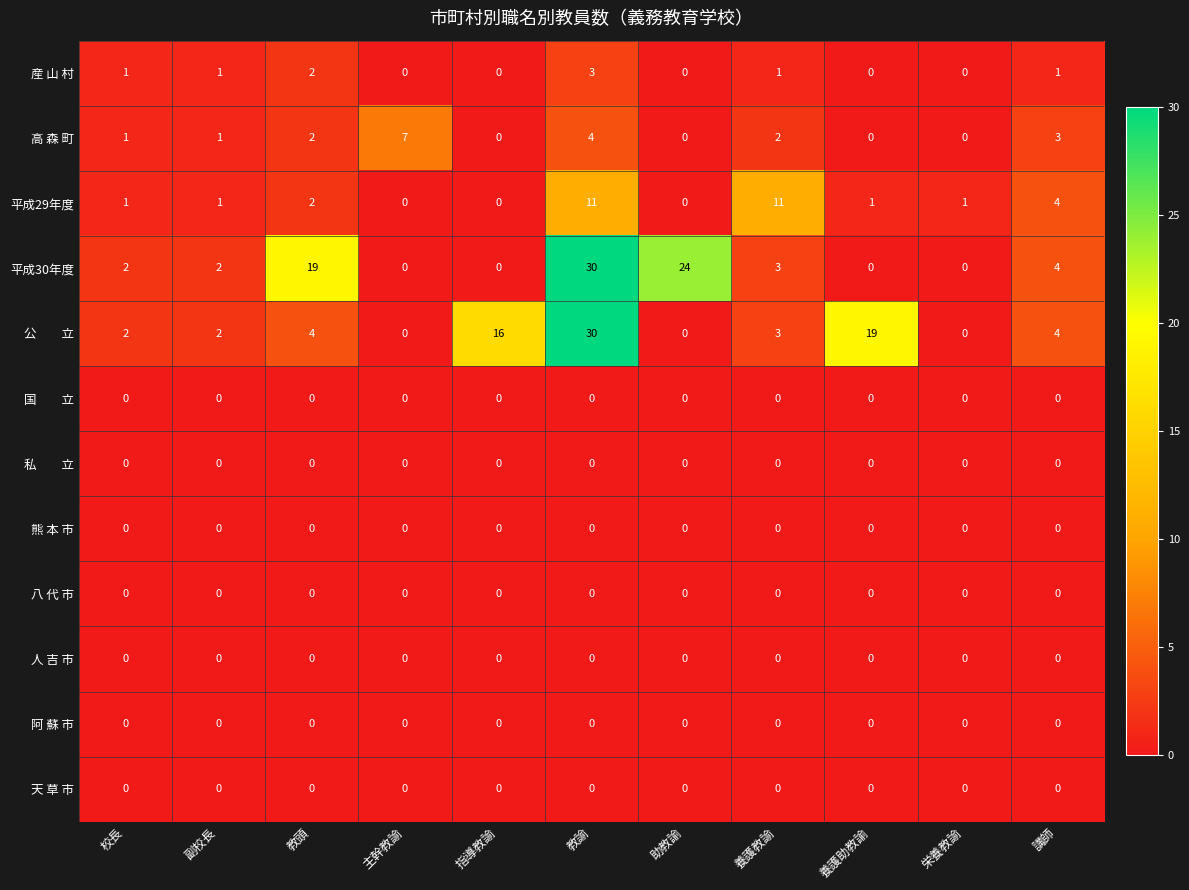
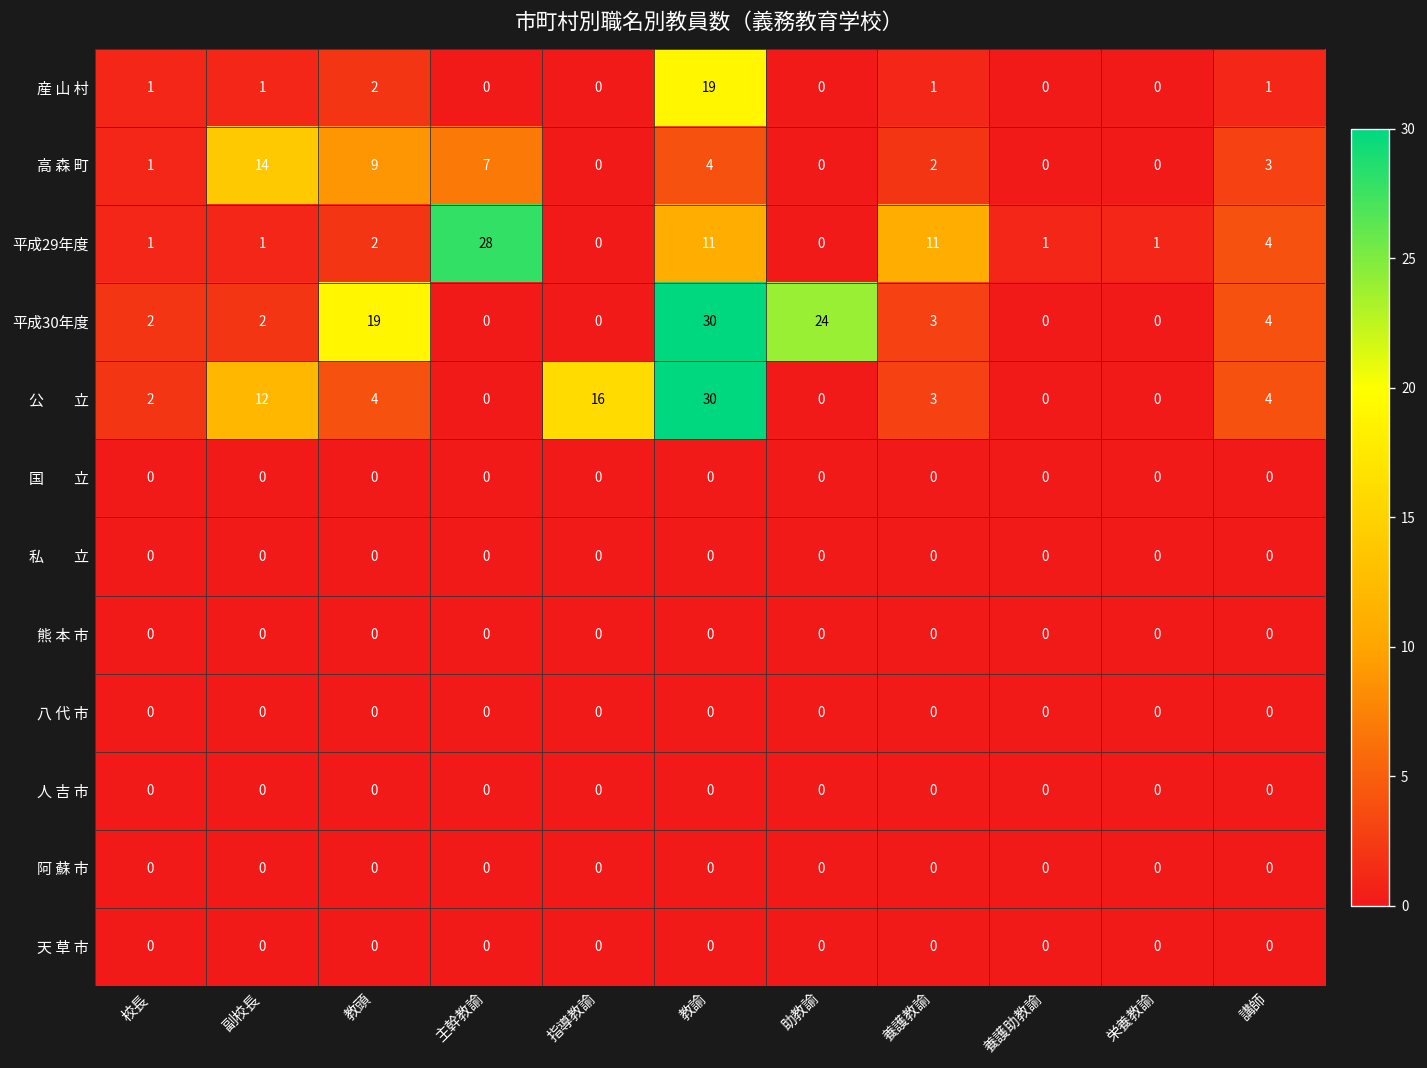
  {
    "産 山 村": {
      "校長": 1,
      "副校長": 1,
      "教頭": 2,
      "主幹教諭": 0,
      "指導教諭": 0,
-     "教諭": 3,
+     "教諭": 19,
      "助教諭": 0,
      "養護教諭": 1,
      "養護助教諭": 0,
      "栄養教諭": 0,
      "講師": 1
    },
    "高 森 町": {
      "校長": 1,
-     "副校長": 1,
-     "教頭": 2,
+     "副校長": 14,
+     "教頭": 9,
      "主幹教諭": 7,
      "指導教諭": 0,
      "教諭": 4,
      "助教諭": 0,
      "養護教諭": 2,
      "養護助教諭": 0,
      "栄養教諭": 0,
      "講師": 3
    },
    "平成29年度": {
      "校長": 1,
      "副校長": 1,
      "教頭": 2,
-     "主幹教諭": 0,
+     "主幹教諭": 28,
      "指導教諭": 0,
      "教諭": 11,
      "助教諭": 0,
      "養護教諭": 11,
      "養護助教諭": 1,
      "栄養教諭": 1,
      "講師": 4
    },
    "平成30年度": {
      "校長": 2,
      "副校長": 2,
      "教頭": 19,
      "主幹教諭": 0,
      "指導教諭": 0,
      "教諭": 30,
      "助教諭": 24,
      "養護教諭": 3,
      "養護助教諭": 0,
      "栄養教諭": 0,
      "講師": 4
    },
    "公 立": {
      "校長": 2,
-     "副校長": 2,
+     "副校長": 12,
      "教頭": 4,
      "主幹教諭": 0,
      "指導教諭": 16,
      "教諭": 30,
      "助教諭": 0,
      "養護教諭": 3,
-     "養護助教諭": 19,
+     "養護助教諭": 0,
      "栄養教諭": 0,
      "講師": 4
    },
    "国 立": {
      "校長": 0,
      "副校長": 0,
      "教頭": 0,
      "主幹教諭": 0,
      "指導教諭": 0,
      "教諭": 0,
      "助教諭": 0,
      "養護教諭": 0,
      "養護助教諭": 0,
      "栄養教諭": 0,
      "講師": 0
    },
    "私 立": {
      "校長": 0,
      "副校長": 0,
      "教頭": 0,
      "主幹教諭": 0,
      "指導教諭": 0,
      "教諭": 0,
      "助教諭": 0,
      "養護教諭": 0,
      "養護助教諭": 0,
      "栄養教諭": 0,
      "講師": 0
    },
    "熊 本 市": {
      "校長": 0,
      "副校長": 0,
      "教頭": 0,
      "主幹教諭": 0,
      "指導教諭": 0,
      "教諭": 0,
      "助教諭": 0,
      "養護教諭": 0,
      "養護助教諭": 0,
      "栄養教諭": 0,
      "講師": 0
    },
    "八 代 市": {
      "校長": 0,
      "副校長": 0,
      "教頭": 0,
      "主幹教諭": 0,
      "指導教諭": 0,
      "教諭": 0,
      "助教諭": 0,
      "養護教諭": 0,
      "養護助教諭": 0,
      "栄養教諭": 0,
      "講師": 0
    },
    "人 吉 市": {
      "校長": 0,
      "副校長": 0,
      "教頭": 0,
      "主幹教諭": 0,
      "指導教諭": 0,
      "教諭": 0,
      "助教諭": 0,
      "養護教諭": 0,
      "養護助教諭": 0,
      "栄養教諭": 0,
      "講師": 0
    },
    "阿 蘇 市": {
      "校長": 0,
      "副校長": 0,
      "教頭": 0,
      "主幹教諭": 0,
      "指導教諭": 0,
      "教諭": 0,
      "助教諭": 0,
      "養護教諭": 0,
      "養護助教諭": 0,
      "栄養教諭": 0,
      "講師": 0
    },
    "天 草 市": {
      "校長": 0,
      "副校長": 0,
      "教頭": 0,
      "主幹教諭": 0,
      "指導教諭": 0,
      "教諭": 0,
      "助教諭": 0,
      "養護教諭": 0,
      "養護助教諭": 0,
      "栄養教諭": 0,
      "講師": 0
    }
  }
